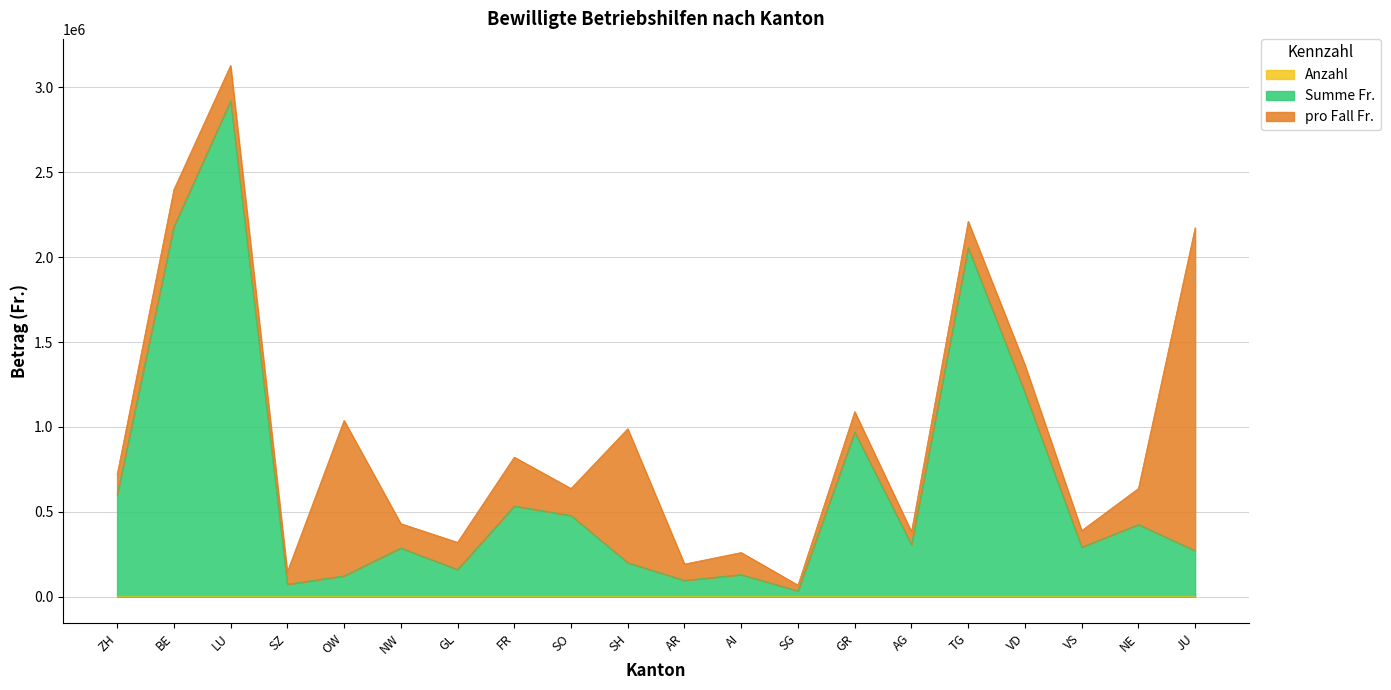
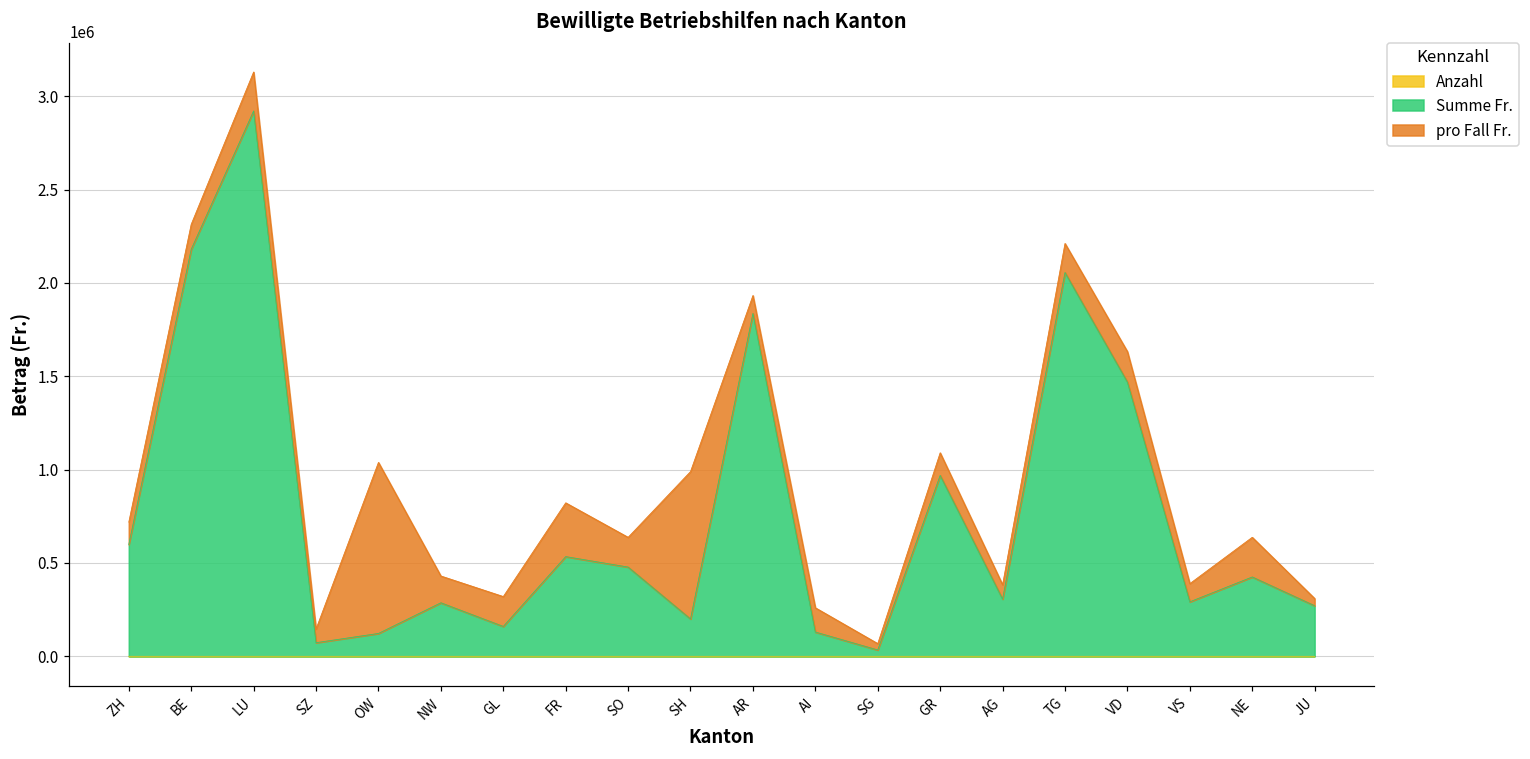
  {
    "Anzahl": {
      "ZH": 0,
      "BE": 0,
      "LU": 0,
      "SZ": 0,
      "OW": 0,
      "NW": 0,
      "GL": 0,
      "FR": 0,
      "SO": 0,
      "SH": 0,
      "AR": 0,
      "AI": 0,
      "SG": 0,
      "GR": 0,
      "AG": 0,
      "TG": 0,
      "VD": 0,
      "VS": 0,
      "NE": 0,
      "JU": 0
    },
    "Summe Fr.": {
      "ZH": 600000,
      "BE": 2180000,
      "LU": 2920000,
      "SZ": 70000,
      "OW": 120000,
      "NW": 290000,
      "GL": 160000,
      "FR": 530000,
      "SO": 480000,
      "SH": 200000,
-     "AR": 100000,
+     "AR": 1840000,
      "AI": 130000,
      "SG": 30000,
      "GR": 970000,
      "AG": 310000,
      "TG": 2060000,
-     "VD": 1200000,
+     "VD": 1470000,
      "VS": 290000,
      "NE": 430000,
      "JU": 270000
    },
    "pro Fall Fr.": {
      "ZH": 120000,
-     "BE": 220000,
+     "BE": 130000,
      "LU": 210000,
      "SZ": 70000,
      "OW": 920000,
      "NW": 140000,
      "GL": 160000,
      "FR": 290000,
      "SO": 160000,
      "SH": 790000,
      "AR": 100000,
      "AI": 130000,
      "SG": 30000,
      "GR": 120000,
      "AG": 80000,
      "TG": 160000,
      "VD": 160000,
      "VS": 100000,
      "NE": 210000,
-     "JU": 1900000
+     "JU": 40000
    }
  }
